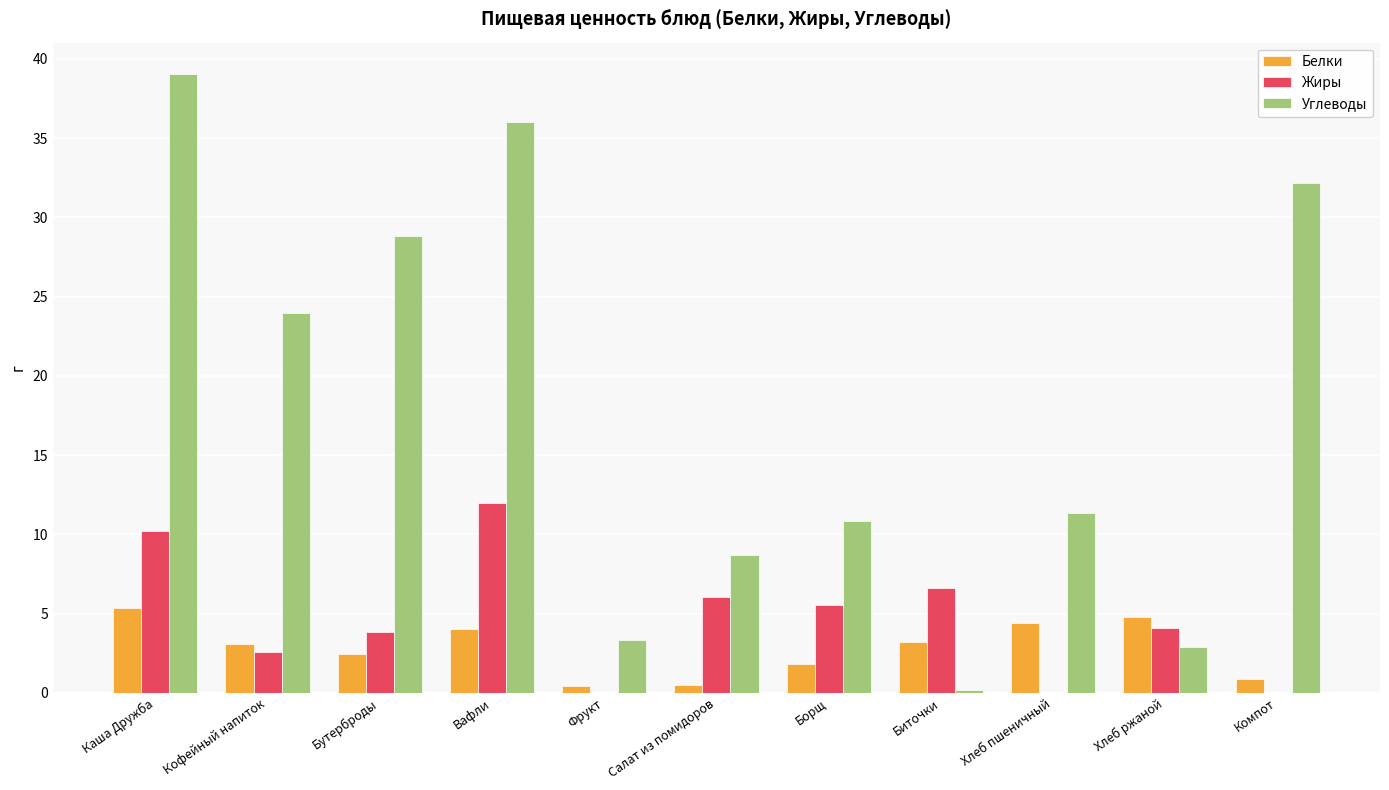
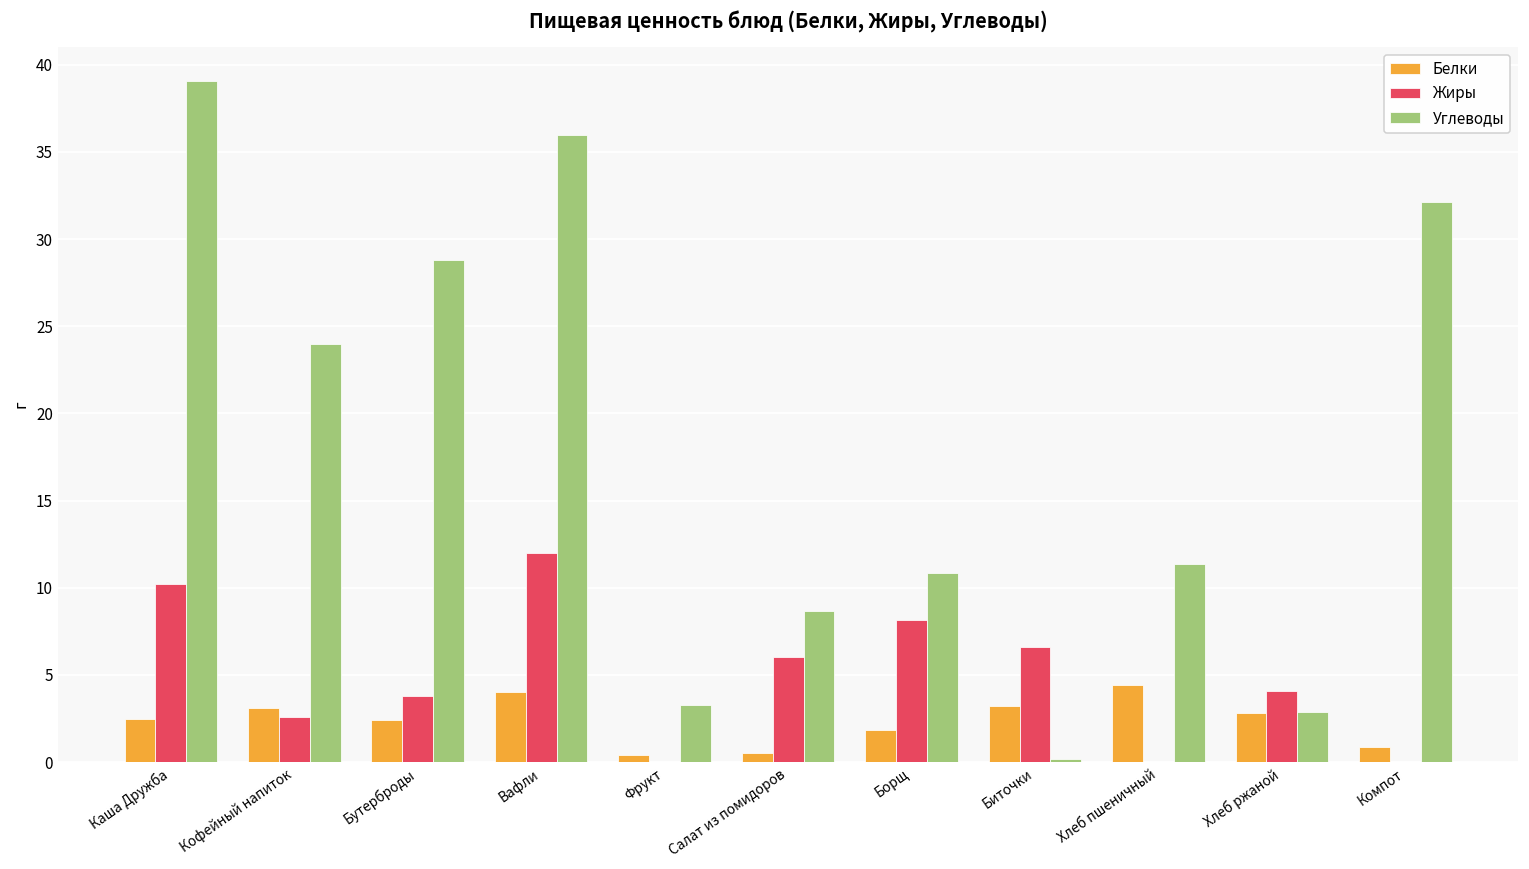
  {
    "Белки": {
-     "Каша Дружба": 5.4,
+     "Каша Дружба": 2.5,
      "Кофейный напиток": 3.1,
      "Бутерброды": 2.4,
      "Вафли": 4.0,
      "Фрукт": 0.4,
      "Салат из помидоров": 0.5,
      "Борщ": 1.8,
      "Биточки": 3.2,
      "Хлеб пшеничный": 4.4,
-     "Хлеб ржаной": 4.8,
+     "Хлеб ржаной": 2.8,
      "Компот": 0.9
    },
    "Жиры": {
      "Каша Дружба": 10.2,
      "Кофейный напиток": 2.6,
      "Бутерброды": 3.8,
      "Вафли": 12.0,
      "Фрукт": 0.0,
      "Салат из помидоров": 6.0,
-     "Борщ": 5.5,
+     "Борщ": 8.1,
      "Биточки": 6.6,
      "Хлеб ржаной": 4.1,
      "Компот": 0.0
    },
    "Углеводы": {
      "Каша Дружба": 39.1,
      "Кофейный напиток": 24.0,
      "Бутерброды": 28.8,
      "Вафли": 36.0,
      "Фрукт": 3.3,
      "Салат из помидоров": 8.7,
      "Борщ": 10.8,
      "Хлеб пшеничный": 11.4,
      "Хлеб ржаной": 2.9,
      "Компот": 32.1
    }
  }
